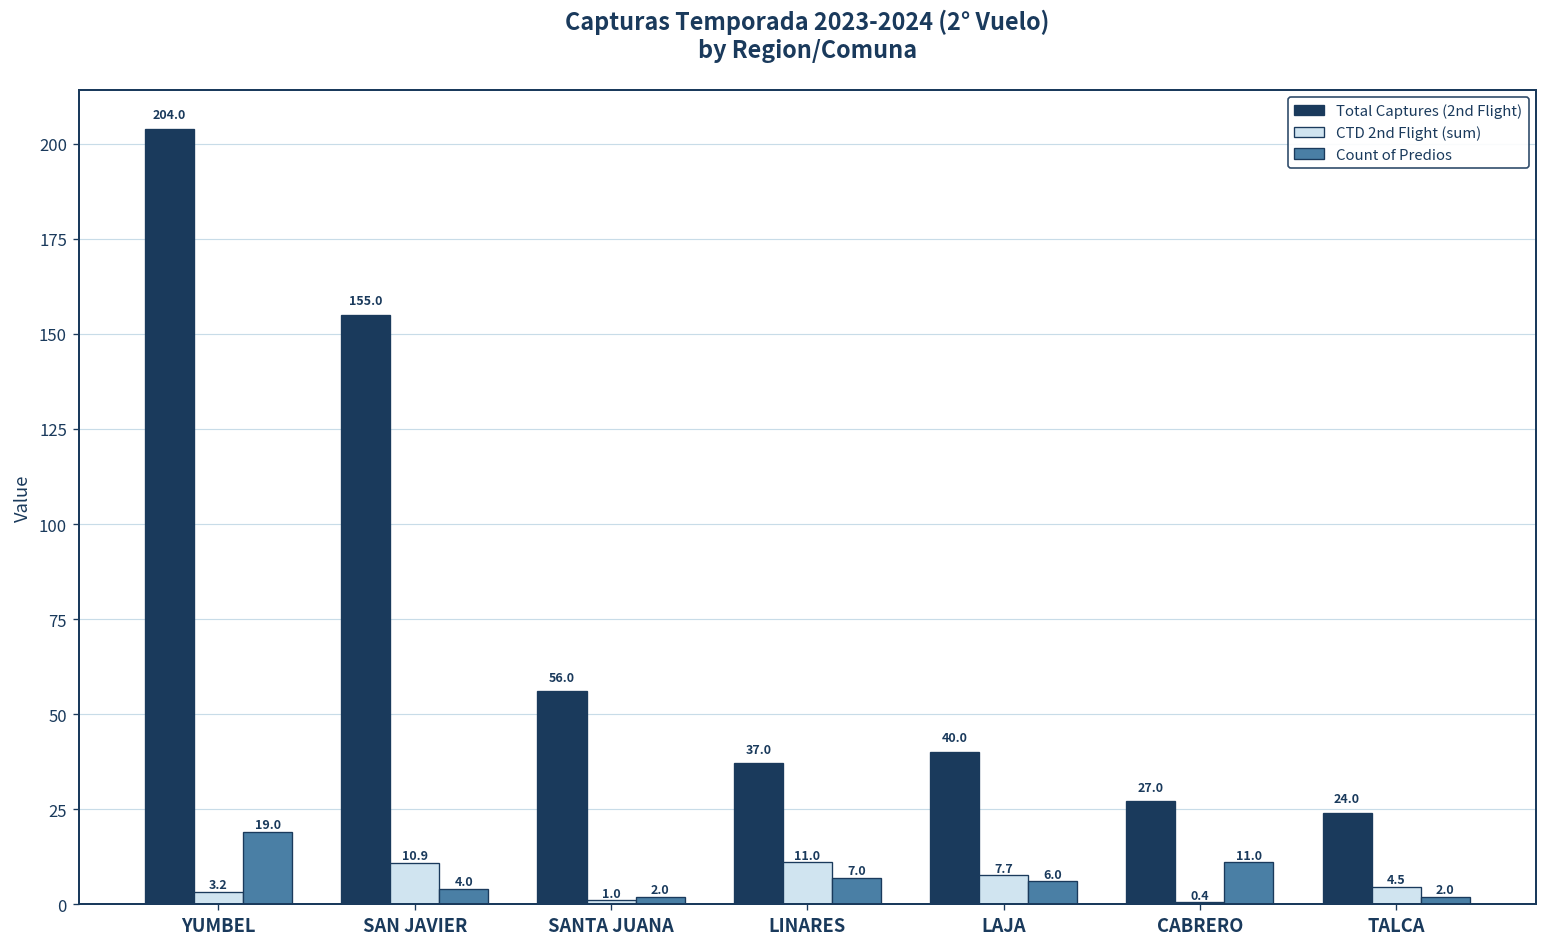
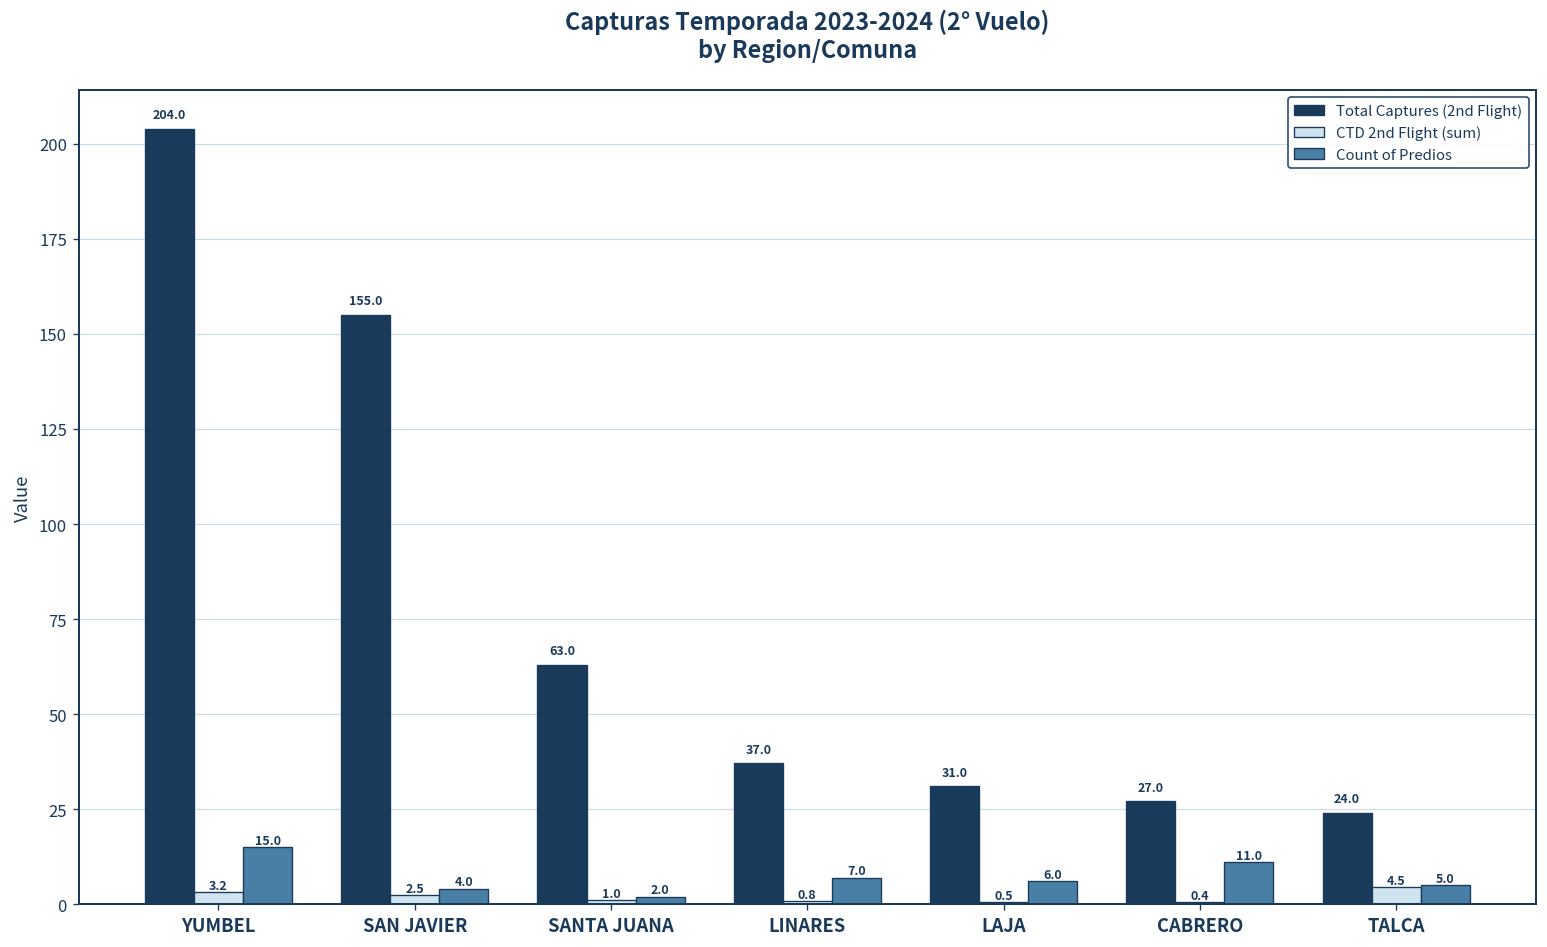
  {
    "Total Captures (2nd Flight)": {
      "YUMBEL": 204.0,
      "SAN JAVIER": 155.0,
-     "SANTA JUANA": 56.0,
+     "SANTA JUANA": 63.0,
      "LINARES": 37.0,
-     "LAJA": 40.0,
+     "LAJA": 31.0,
      "CABRERO": 27.0,
      "TALCA": 24.0
    },
    "CTD 2nd Flight (sum)": {
      "YUMBEL": 3.2,
-     "SAN JAVIER": 10.9,
+     "SAN JAVIER": 2.5,
      "SANTA JUANA": 1.0,
-     "LINARES": 11.0,
-     "LAJA": 7.7,
+     "LINARES": 0.8,
+     "LAJA": 0.5,
      "CABRERO": 0.4,
      "TALCA": 4.5
    },
    "Count of Predios": {
-     "YUMBEL": 19.0,
+     "YUMBEL": 15.0,
      "SAN JAVIER": 4.0,
      "SANTA JUANA": 2.0,
      "LINARES": 7.0,
      "LAJA": 6.0,
      "CABRERO": 11.0,
-     "TALCA": 2.0
+     "TALCA": 5.0
    }
  }
